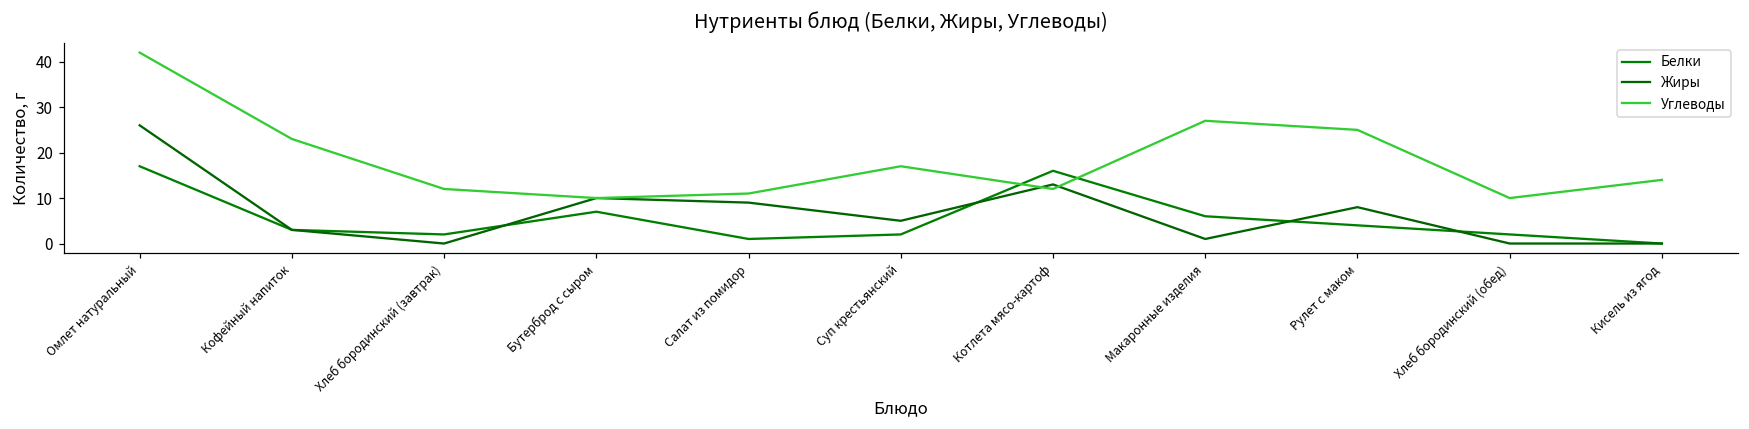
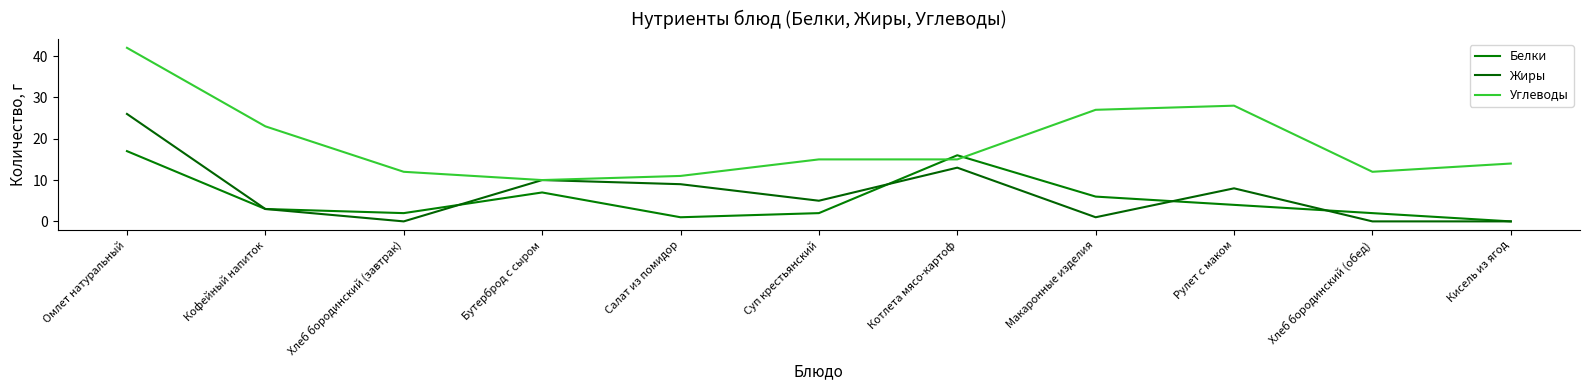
  {
    "Углеводы": {
      "Омлет натуральный": 42,
      "Кофейный напиток": 23,
      "Хлеб бородинский (завтрак)": 12,
      "Салат из помидор": 11,
-     "Суп крестьянский": 17,
-     "Котлета мясо-картоф": 12,
+     "Суп крестьянский": 15,
+     "Котлета мясо-картоф": 15,
      "Макаронные изделия": 27,
-     "Рулет с маком": 25,
-     "Хлеб бородинский (обед)": 10,
+     "Рулет с маком": 28,
+     "Хлеб бородинский (обед)": 12,
      "Кисель из ягод": 14
    }
  }
